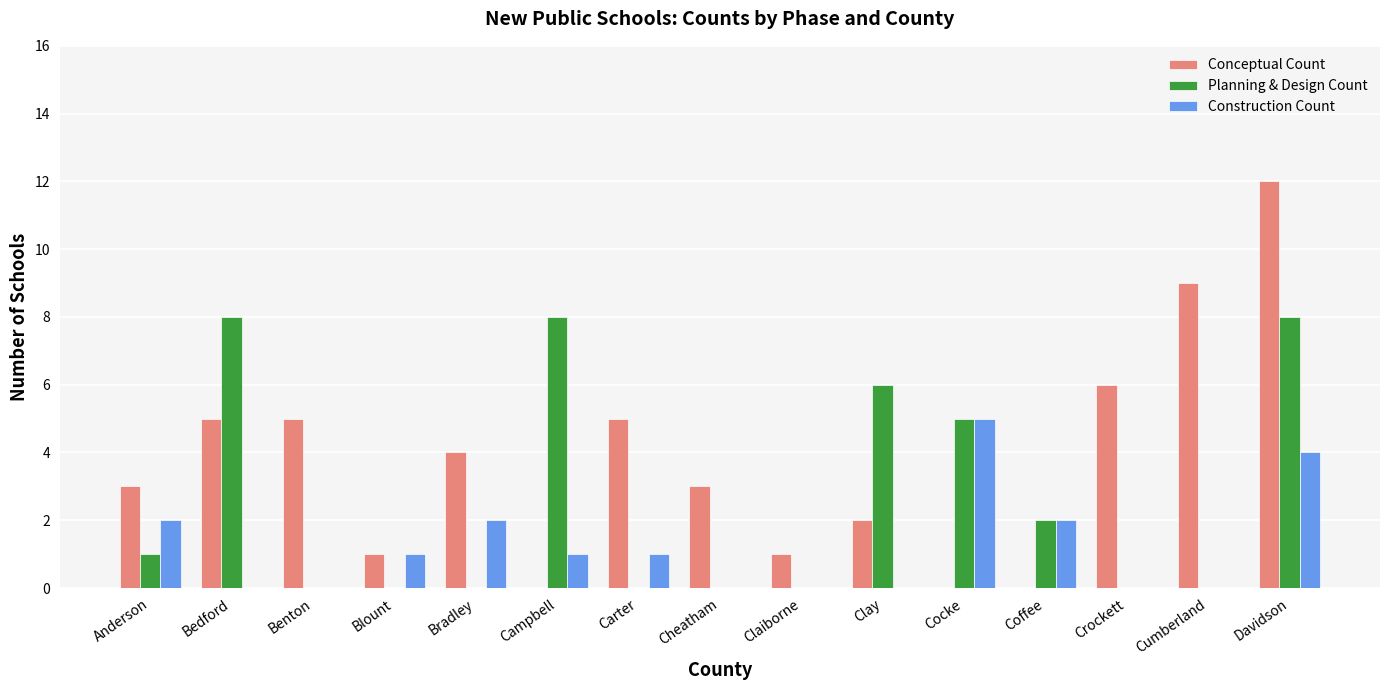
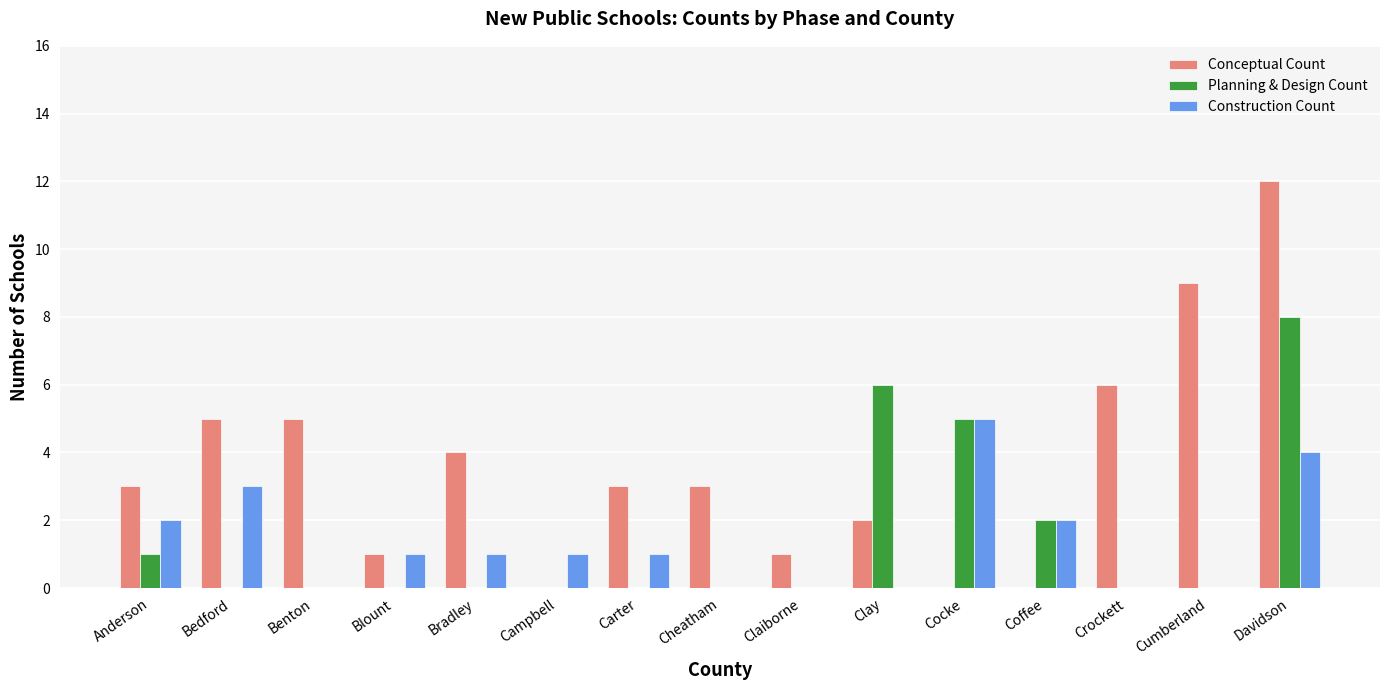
  {
    "Conceptual Count": {
      "Anderson": 3,
      "Bedford": 5,
      "Benton": 5,
      "Blount": 1,
      "Bradley": 4,
      "Campbell": 0,
-     "Carter": 5,
+     "Carter": 3,
      "Cheatham": 3,
      "Claiborne": 1,
      "Clay": 2,
      "Cocke": 0,
      "Coffee": 0,
      "Crockett": 6,
      "Cumberland": 9,
      "Davidson": 12
    },
    "Planning & Design Count": {
      "Anderson": 1,
-     "Bedford": 8,
+     "Bedford": 0,
      "Benton": 0,
      "Blount": 0,
      "Bradley": 0,
-     "Campbell": 8,
+     "Campbell": 0,
      "Carter": 0,
      "Cheatham": 0,
      "Claiborne": 0,
      "Clay": 6,
      "Cocke": 5,
      "Coffee": 2,
      "Crockett": 0,
      "Cumberland": 0,
      "Davidson": 8
    },
    "Construction Count": {
      "Anderson": 2,
-     "Bedford": 0,
+     "Bedford": 3,
      "Benton": 0,
      "Blount": 1,
-     "Bradley": 2,
+     "Bradley": 1,
      "Campbell": 1,
      "Carter": 1,
      "Cheatham": 0,
      "Claiborne": 0,
      "Clay": 0,
      "Cocke": 5,
      "Coffee": 2,
      "Crockett": 0,
      "Cumberland": 0,
      "Davidson": 4
    }
  }
